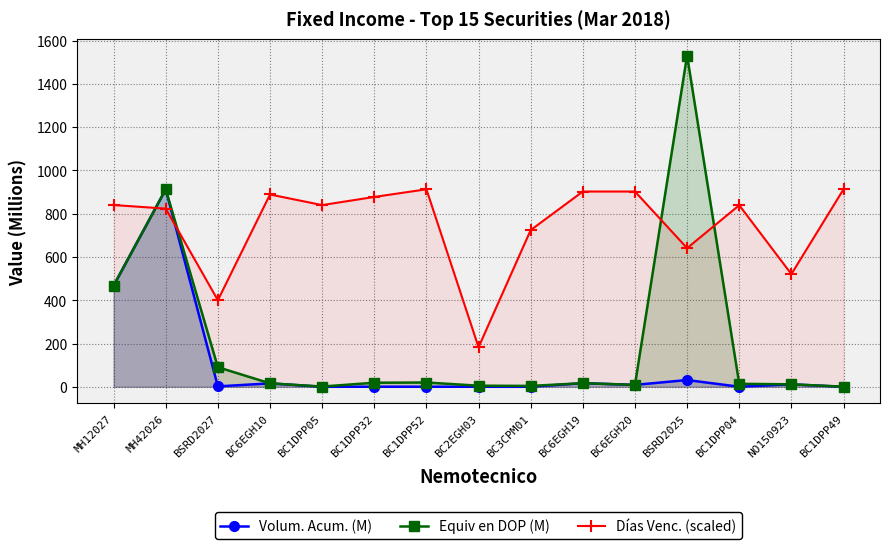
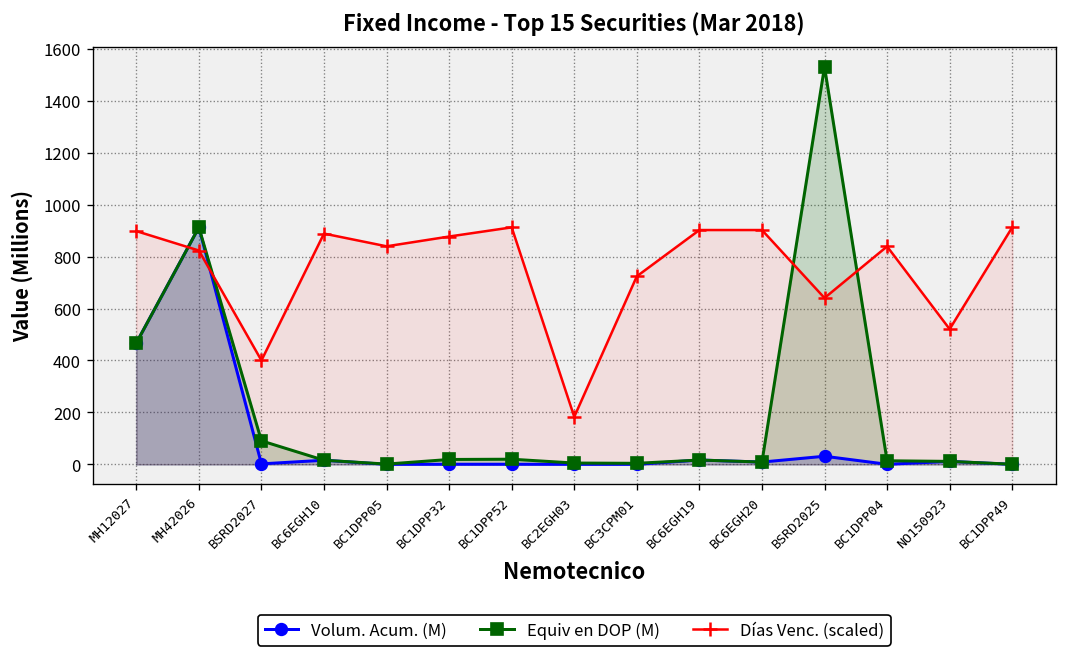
  {
    "Volum. Acum. (M)": {
      "BSRD2027": 0,
      "BC1DPP32": 0,
      "BC1DPP52": 0,
      "BSRD2025": 30,
      "BC1DPP04": 0
    },
    "Equiv en DOP (M)": {
      "BSRD2027": 90,
      "BC1DPP32": 20,
      "BC1DPP52": 20,
      "BSRD2025": 1530,
      "BC1DPP04": 10
    },
    "Días Venc. (scaled)": {
-     "MH12027": 840,
+     "MH12027": 900,
      "MH42026": 820,
      "BSRD2027": 400,
      "BC6EGH10": 890,
      "BC1DPP05": 840,
      "BC1DPP32": 880,
      "BC1DPP52": 910,
      "BC2EGH03": 180,
      "BC3CPM01": 720,
      "BC6EGH19": 900,
      "BC6EGH20": 900,
      "BSRD2025": 640,
      "BC1DPP04": 840,
      "NO150923": 520,
      "BC1DPP49": 910
    }
  }
